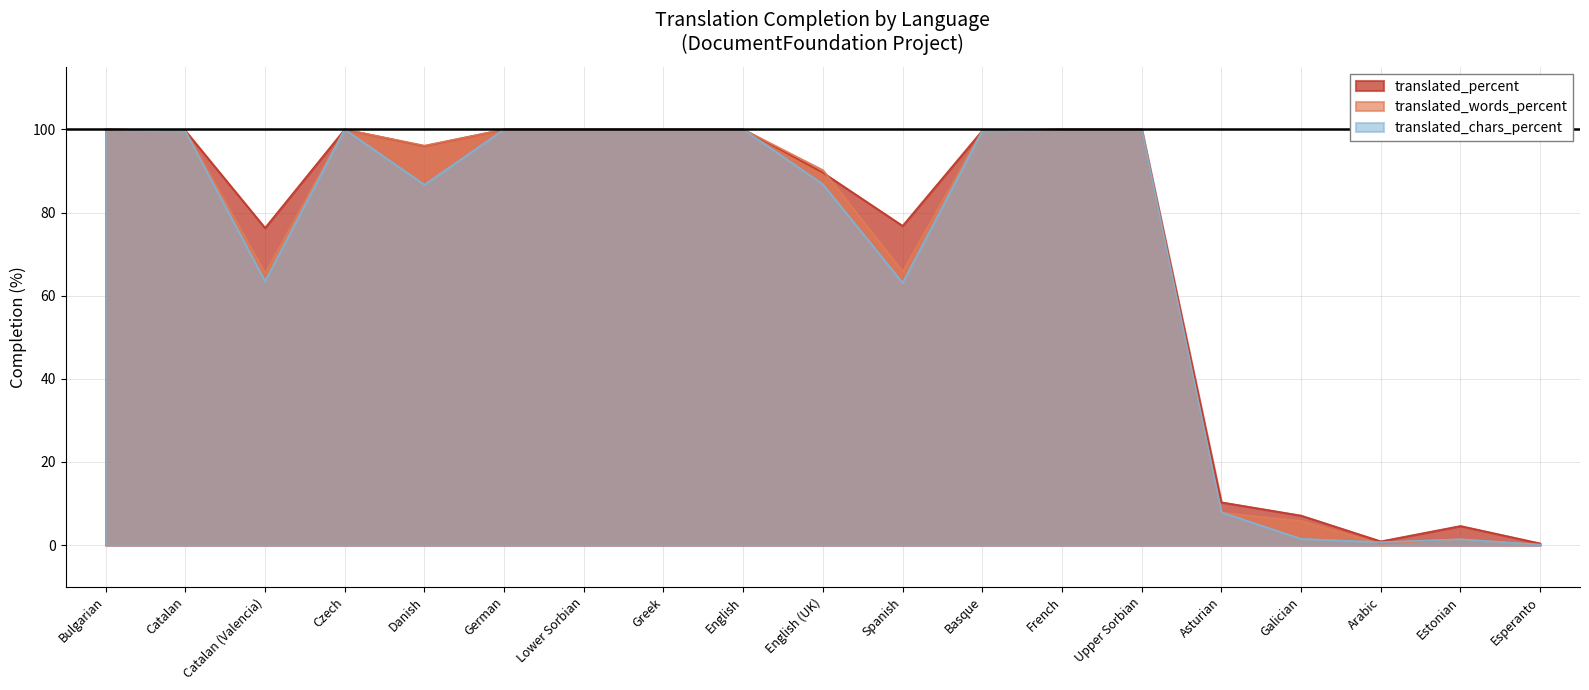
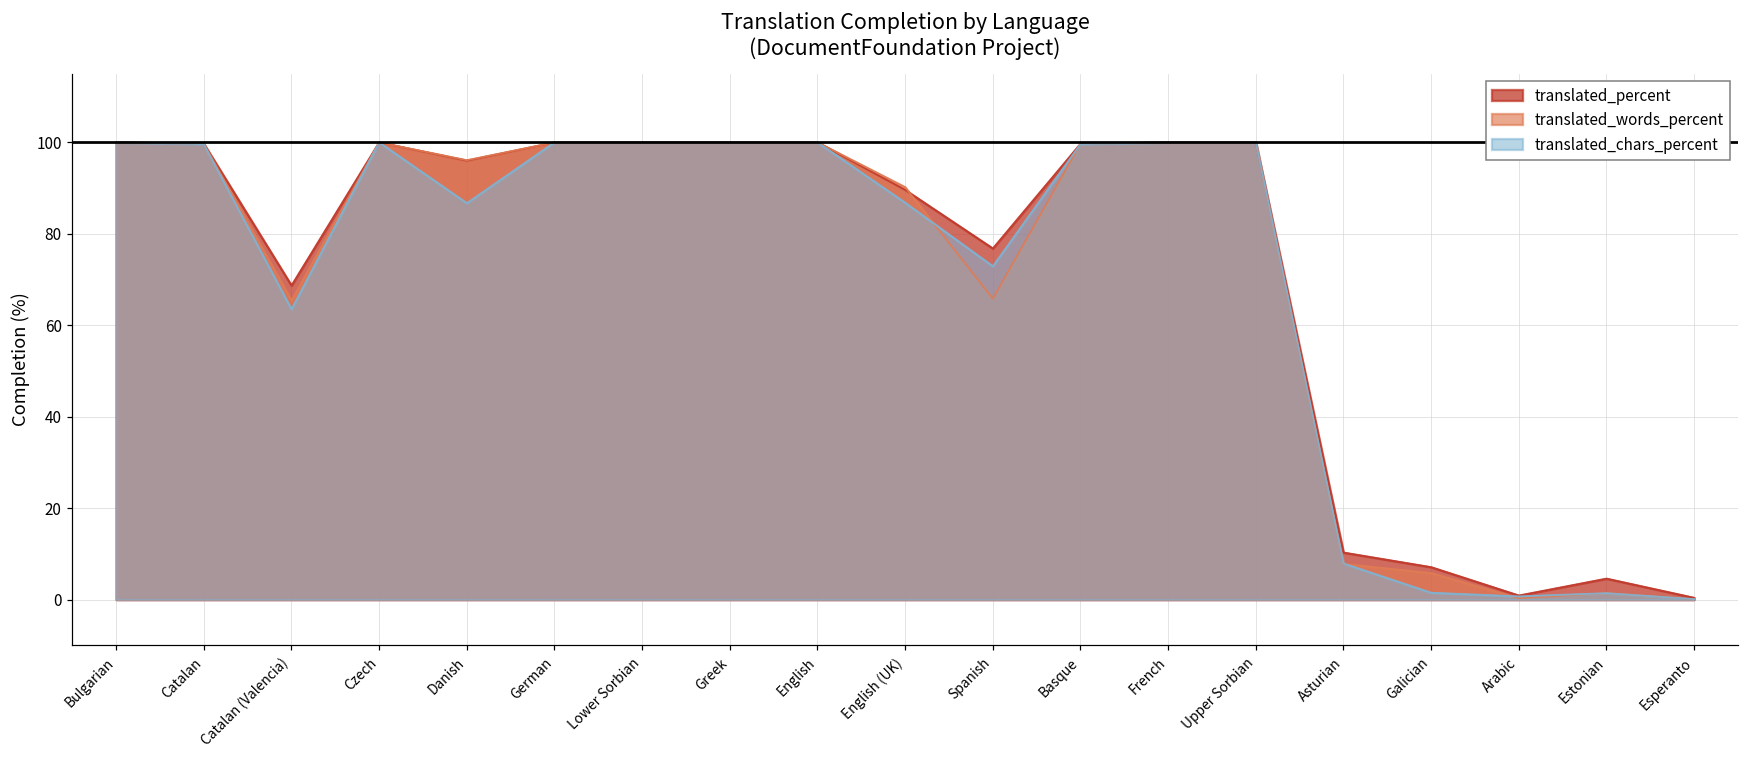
  {
    "translated_percent": {
-     "Catalan (Valencia)": 76,
+     "Catalan (Valencia)": 69,
      "Spanish": 77,
      "Asturian": 10,
      "Galician": 7,
      "Estonian": 5
    },
    "translated_words_percent": {
      "Catalan (Valencia)": 65,
      "Spanish": 66,
      "Galician": 6
    },
    "translated_chars_percent": {
      "Catalan (Valencia)": 64,
      "Danish": 87,
      "English (UK)": 87,
-     "Spanish": 63,
+     "Spanish": 73,
      "Galician": 2
    }
  }
